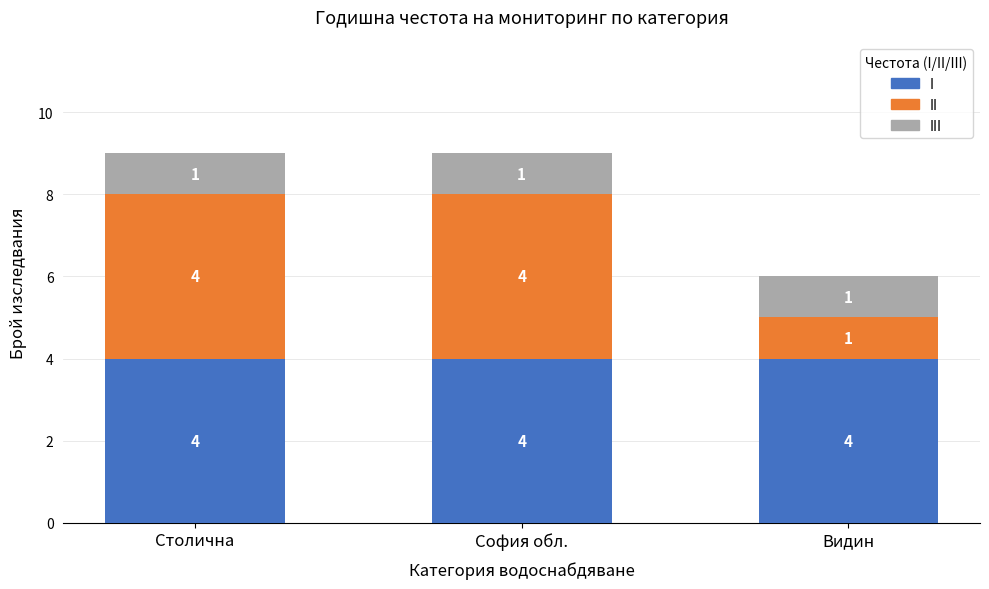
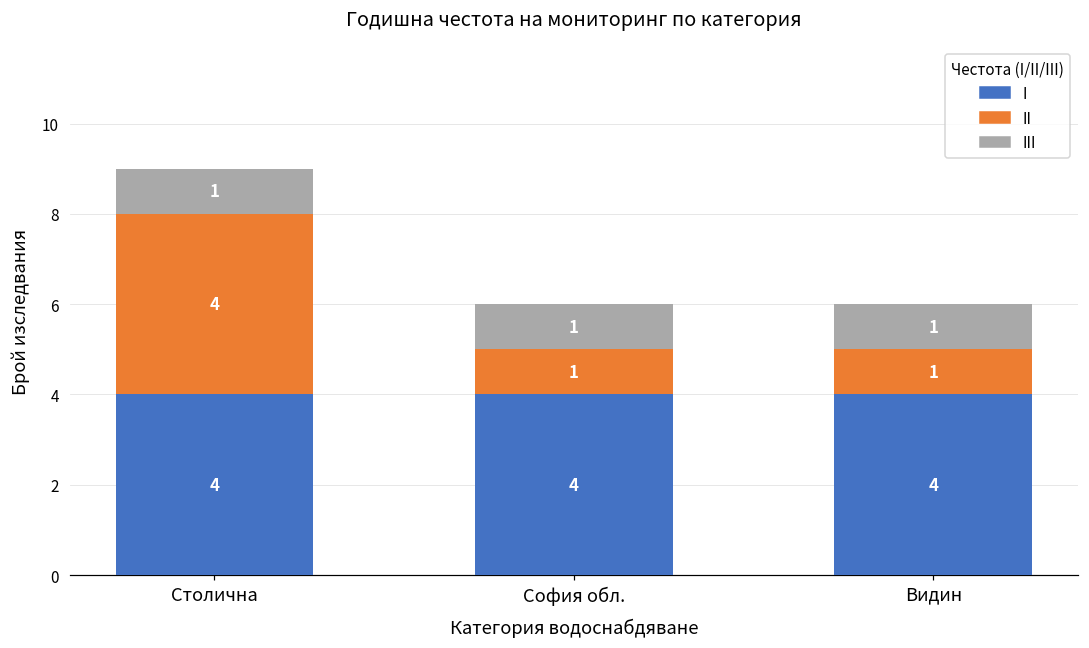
  {
    "I": {
      "Столична": 4,
      "София обл.": 4,
      "Видин": 4
    },
    "II": {
      "Столична": 4,
-     "София обл.": 4,
+     "София обл.": 1,
      "Видин": 1
    },
    "III": {
      "Столична": 1,
      "София обл.": 1,
      "Видин": 1
    }
  }
